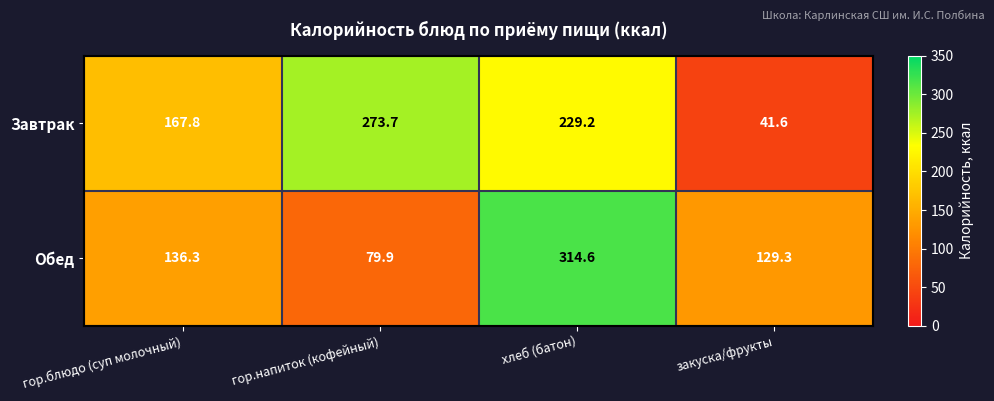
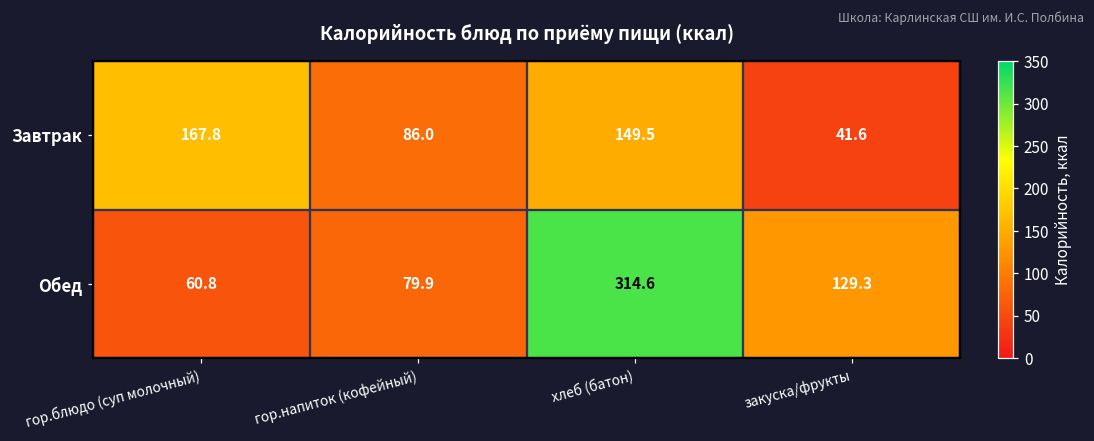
  {
    "Завтрак": {
      "гор.блюдо (суп молочный)": 167.8,
-     "гор.напиток (кофейный)": 273.7,
-     "хлеб (батон)": 229.2,
+     "гор.напиток (кофейный)": 86.0,
+     "хлеб (батон)": 149.5,
      "закуска/фрукты": 41.6
    },
    "Обед": {
-     "гор.блюдо (суп молочный)": 136.3,
+     "гор.блюдо (суп молочный)": 60.8,
      "гор.напиток (кофейный)": 79.9,
      "хлеб (батон)": 314.6,
      "закуска/фрукты": 129.3
    }
  }
